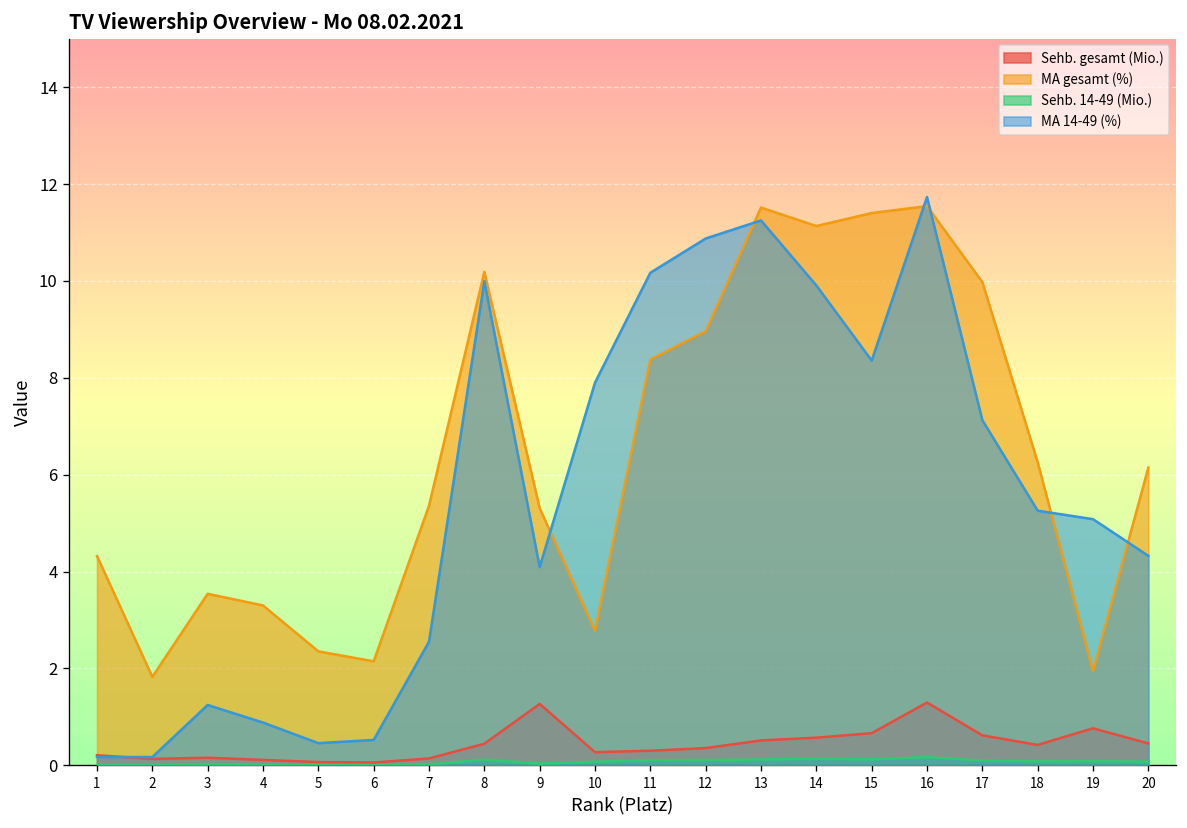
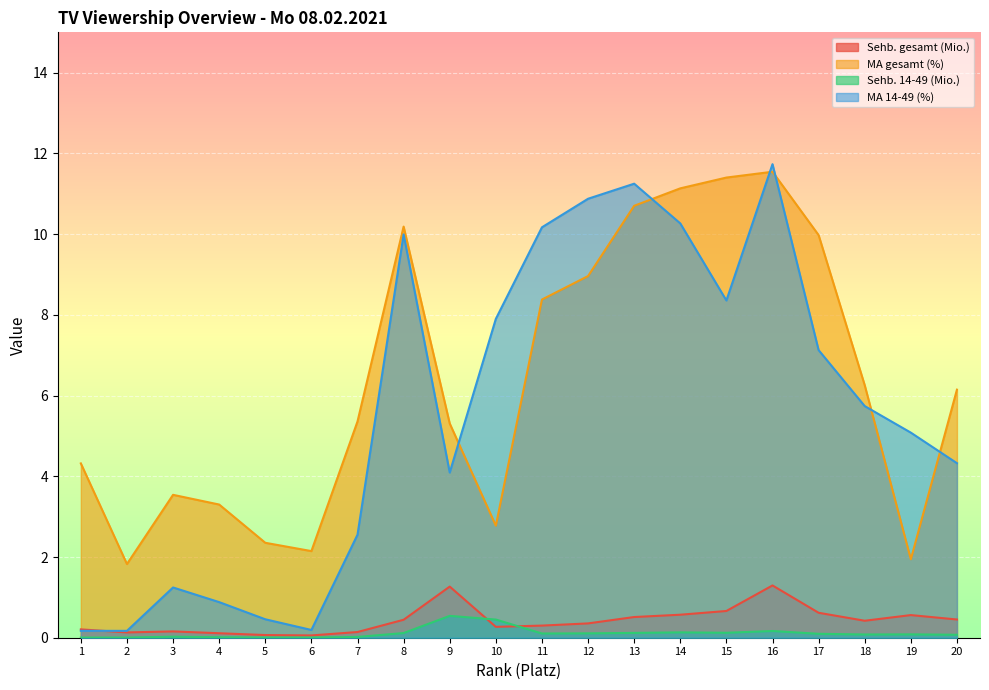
  {
    "Sehb. gesamt (Mio.)": {
      "3": 0.2,
      "4": 0.1,
      "7": 0.1,
      "8": 0.4,
      "9": 1.3,
      "10": 0.3,
      "11": 0.3,
      "12": 0.4,
      "13": 0.5,
      "14": 0.6,
      "15": 0.7,
      "16": 1.3,
      "17": 0.6,
      "18": 0.4,
-     "19": 0.8,
+     "19": 0.6,
      "20": 0.5
    },
    "MA gesamt (%)": {
      "1": 4.3,
      "2": 1.8,
      "3": 3.5,
      "4": 3.3,
      "5": 2.4,
      "6": 2.1,
      "7": 5.4,
      "8": 10.2,
      "9": 5.3,
      "10": 2.8,
      "11": 8.4,
      "12": 9.0,
-     "13": 11.5,
+     "13": 10.7,
      "14": 11.1,
      "15": 11.4,
      "16": 11.5,
      "17": 10.0,
      "18": 6.3,
      "19": 1.9,
      "20": 6.1
    },
    "Sehb. 14-49 (Mio.)": {
      "1": 0.0,
      "2": 0.0,
      "3": 0.0,
      "4": 0.0,
      "7": 0.0,
      "8": 0.1,
-     "9": 0.0,
-     "10": 0.1,
+     "9": 0.5,
+     "10": 0.4,
      "11": 0.1,
      "12": 0.1,
      "13": 0.1,
      "14": 0.1,
      "15": 0.1,
      "16": 0.2,
      "17": 0.1,
      "18": 0.1,
      "19": 0.1,
      "20": 0.1
    },
    "MA 14-49 (%)": {
      "3": 1.2,
      "4": 0.9,
      "5": 0.5,
-     "6": 0.5,
+     "6": 0.2,
      "7": 2.6,
      "8": 10.0,
      "9": 4.1,
      "10": 7.9,
      "11": 10.2,
      "12": 10.9,
      "13": 11.2,
-     "14": 9.9,
+     "14": 10.3,
      "15": 8.4,
      "16": 11.7,
      "17": 7.1,
-     "18": 5.3,
+     "18": 5.7,
      "19": 5.1,
      "20": 4.3
    }
  }
